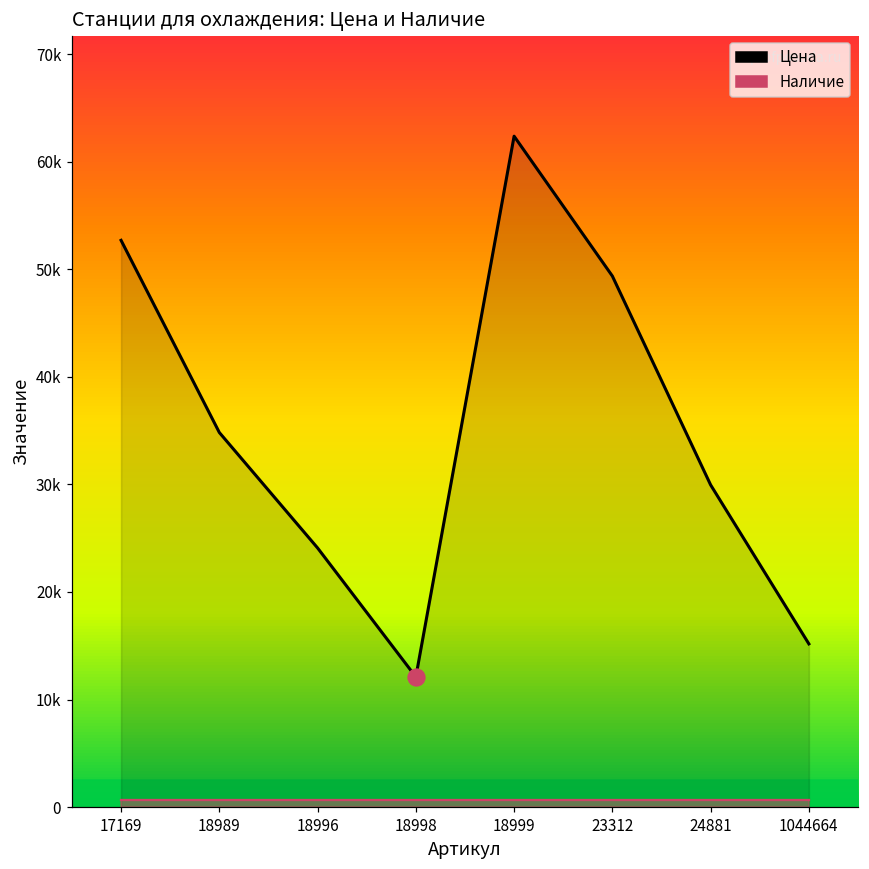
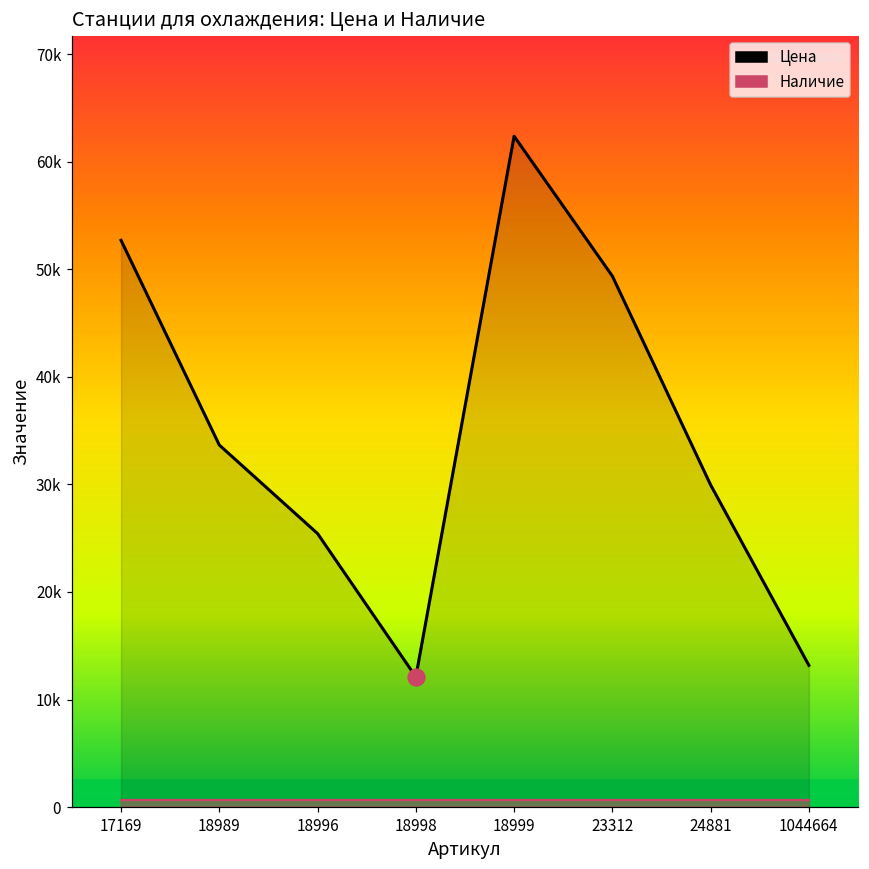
  {
    "Цена": {
      "17169": 53000,
-     "18989": 35000,
-     "18996": 24000,
+     "18989": 34000,
+     "18996": 25000,
      "18999": 62000,
      "23312": 49000,
      "24881": 30000,
-     "1044664": 15000
+     "1044664": 13000
    }
  }
